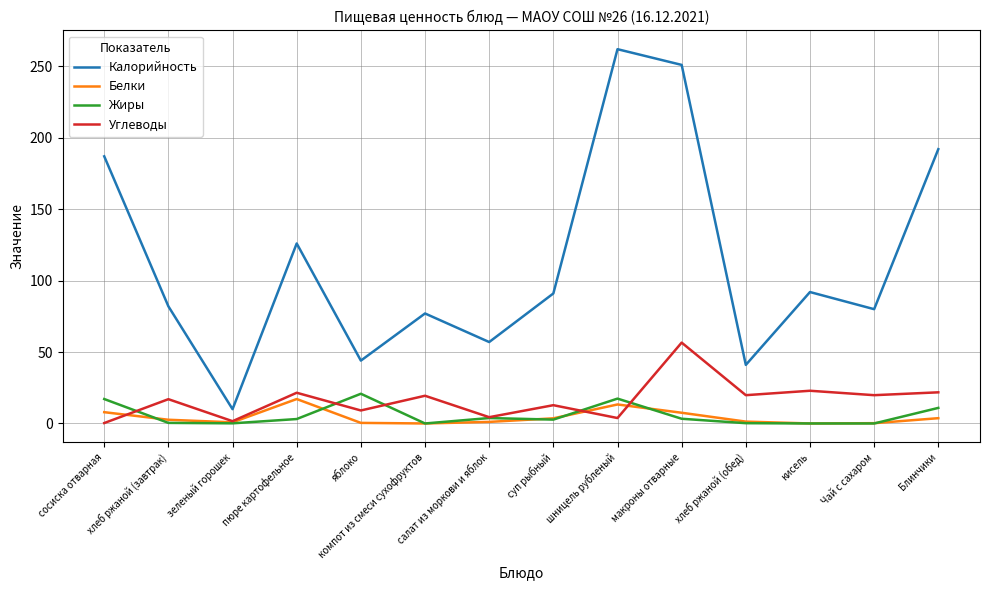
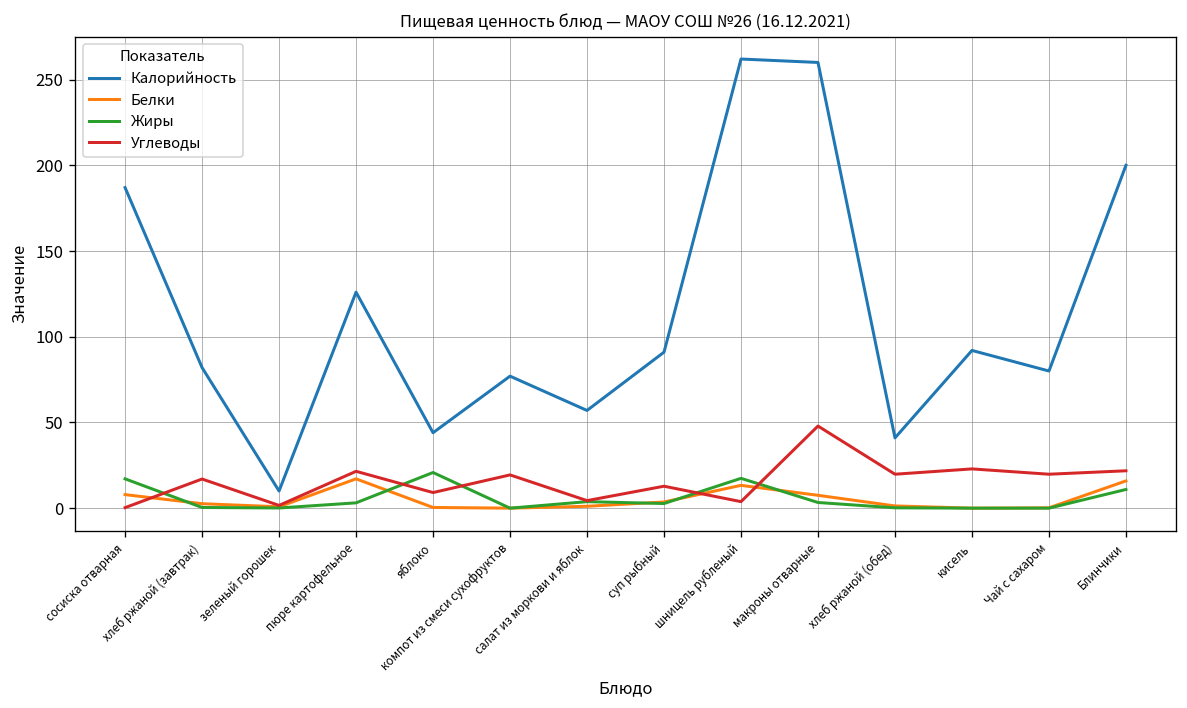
  {
    "Калорийность": {
      "сосиска отварная": 187,
      "хлеб ржаной (завтрак)": 82,
      "зеленый горошек": 10,
      "пюре картофельное": 126,
      "яблоко": 44,
      "компот из смеси сухофруктов": 77,
      "салат из моркови и яблок": 57,
      "суп рыбный": 91,
      "шницель рубленый": 262,
-     "макроны отварные": 251,
+     "макроны отварные": 260,
      "хлеб ржаной (обед)": 41,
      "кисель": 92,
      "Чай с сахаром": 80,
-     "Блинчики": 192
+     "Блинчики": 200
    },
    "Белки": {
      "сосиска отварная": 8,
      "хлеб ржаной (завтрак)": 3,
      "пюре картофельное": 17,
      "яблоко": 0,
      "салат из моркови и яблок": 1,
      "шницель рубленый": 13,
      "макроны отварные": 8,
-     "Блинчики": 4
+     "Блинчики": 16
    },
    "Жиры": {
      "сосиска отварная": 17,
      "хлеб ржаной (завтрак)": 0,
      "пюре картофельное": 3,
      "яблоко": 21,
      "шницель рубленый": 17,
      "макроны отварные": 3,
      "Блинчики": 11
    },
    "Углеводы": {
      "сосиска отварная": 0,
      "хлеб ржаной (завтрак)": 17,
      "пюре картофельное": 22,
      "яблоко": 9,
      "компот из смеси сухофруктов": 19,
      "суп рыбный": 13,
      "шницель рубленый": 4,
-     "макроны отварные": 57,
+     "макроны отварные": 48,
      "хлеб ржаной (обед)": 20,
      "кисель": 23,
      "Чай с сахаром": 20,
      "Блинчики": 22
    }
  }
